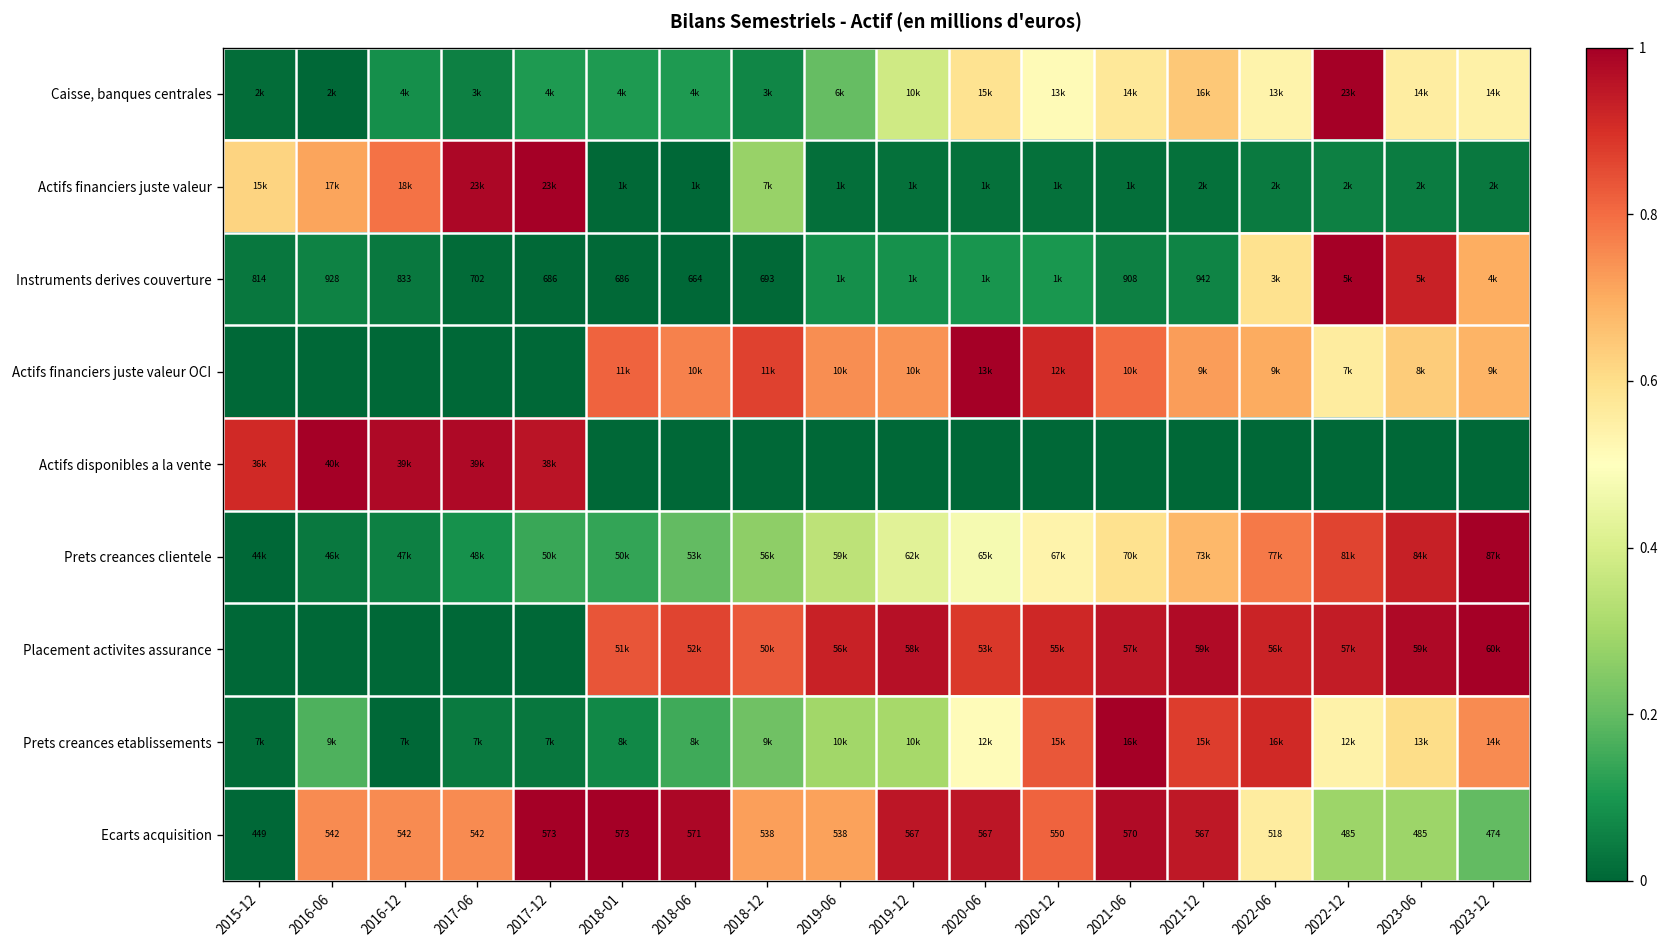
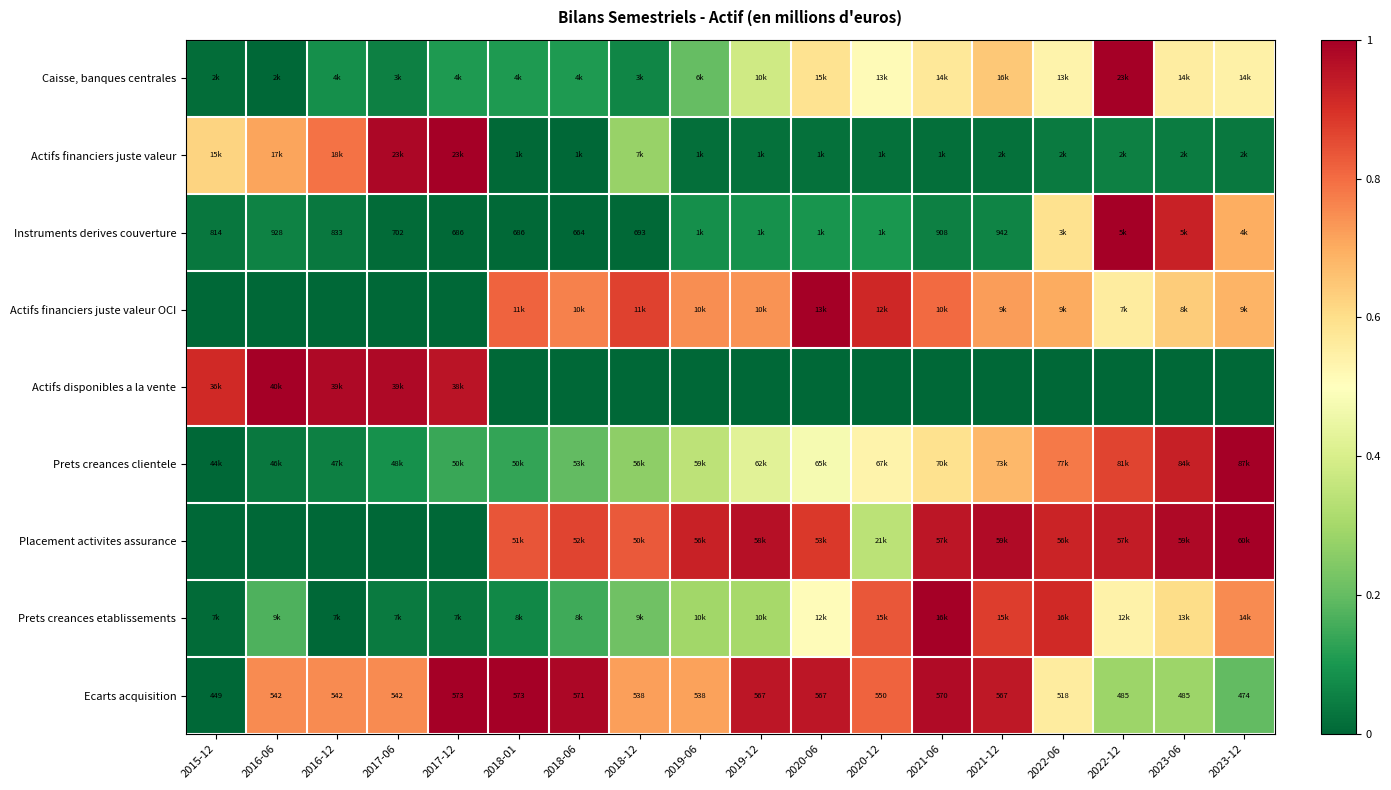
  {
    "Caisse, banques centrales": {
      "2015-12": "2k",
      "2016-06": "2k",
      "2016-12": "4k",
      "2017-06": "3k",
      "2017-12": "4k",
      "2018-01": "4k",
      "2018-06": "4k",
      "2018-12": "3k",
      "2019-06": "6k",
      "2019-12": "10k",
      "2020-06": "15k",
      "2020-12": "13k",
      "2021-06": "14k",
      "2021-12": "16k",
      "2022-06": "13k",
      "2022-12": "23k",
      "2023-06": "14k",
      "2023-12": "14k"
    },
    "Actifs financiers juste valeur": {
      "2015-12": "15k",
      "2016-06": "17k",
      "2016-12": "18k",
      "2017-06": "23k",
      "2017-12": "23k",
      "2018-01": "1k",
      "2018-06": "1k",
      "2018-12": "7k",
      "2019-06": "1k",
      "2019-12": "1k",
      "2020-06": "1k",
      "2020-12": "1k",
      "2021-06": "1k",
      "2021-12": "2k",
      "2022-06": "2k",
      "2022-12": "2k",
      "2023-06": "2k",
      "2023-12": "2k"
    },
    "Instruments derives couverture": {
      "2015-12": "814",
      "2016-06": "928",
      "2016-12": "833",
      "2017-06": "702",
      "2017-12": "686",
      "2018-01": "686",
      "2018-06": "664",
      "2018-12": "693",
      "2019-06": "1k",
      "2019-12": "1k",
      "2020-06": "1k",
      "2020-12": "1k",
      "2021-06": "908",
      "2021-12": "942",
      "2022-06": "3k",
      "2022-12": "5k",
      "2023-06": "5k",
      "2023-12": "4k"
    },
    "Actifs financiers juste valeur OCI": {
      "2018-01": "11k",
      "2018-06": "10k",
      "2018-12": "11k",
      "2019-06": "10k",
      "2019-12": "10k",
      "2020-06": "13k",
      "2020-12": "12k",
      "2021-06": "10k",
      "2021-12": "9k",
      "2022-06": "9k",
      "2022-12": "7k",
      "2023-06": "8k",
      "2023-12": "9k"
    },
    "Actifs disponibles a la vente": {
      "2015-12": "36k",
      "2016-06": "40k",
      "2016-12": "39k",
      "2017-06": "39k",
      "2017-12": "38k"
    },
    "Prets creances clientele": {
      "2015-12": "44k",
      "2016-06": "46k",
      "2016-12": "47k",
      "2017-06": "48k",
      "2017-12": "50k",
      "2018-01": "50k",
      "2018-06": "53k",
      "2018-12": "56k",
      "2019-06": "59k",
      "2019-12": "62k",
      "2020-06": "65k",
      "2020-12": "67k",
      "2021-06": "70k",
      "2021-12": "73k",
      "2022-06": "77k",
      "2022-12": "81k",
      "2023-06": "84k",
      "2023-12": "87k"
    },
    "Placement activites assurance": {
      "2018-01": "51k",
      "2018-06": "52k",
      "2018-12": "50k",
      "2019-06": "56k",
      "2019-12": "58k",
      "2020-06": "53k",
-     "2020-12": "55k",
+     "2020-12": "21k",
      "2021-06": "57k",
      "2021-12": "59k",
      "2022-06": "56k",
      "2022-12": "57k",
      "2023-06": "59k",
      "2023-12": "60k"
    },
    "Prets creances etablissements": {
      "2015-12": "7k",
      "2016-06": "9k",
      "2016-12": "7k",
      "2017-06": "7k",
      "2017-12": "7k",
      "2018-01": "8k",
      "2018-06": "8k",
      "2018-12": "9k",
      "2019-06": "10k",
      "2019-12": "10k",
      "2020-06": "12k",
      "2020-12": "15k",
      "2021-06": "16k",
      "2021-12": "15k",
      "2022-06": "16k",
      "2022-12": "12k",
      "2023-06": "13k",
      "2023-12": "14k"
    },
    "Ecarts acquisition": {
      "2015-12": "449",
      "2016-06": "542",
      "2016-12": "542",
      "2017-06": "542",
      "2017-12": "573",
      "2018-01": "573",
      "2018-06": "571",
      "2018-12": "538",
      "2019-06": "538",
      "2019-12": "567",
      "2020-06": "567",
      "2020-12": "550",
      "2021-06": "570",
      "2021-12": "567",
      "2022-06": "518",
      "2022-12": "485",
      "2023-06": "485",
      "2023-12": "474"
    }
  }
